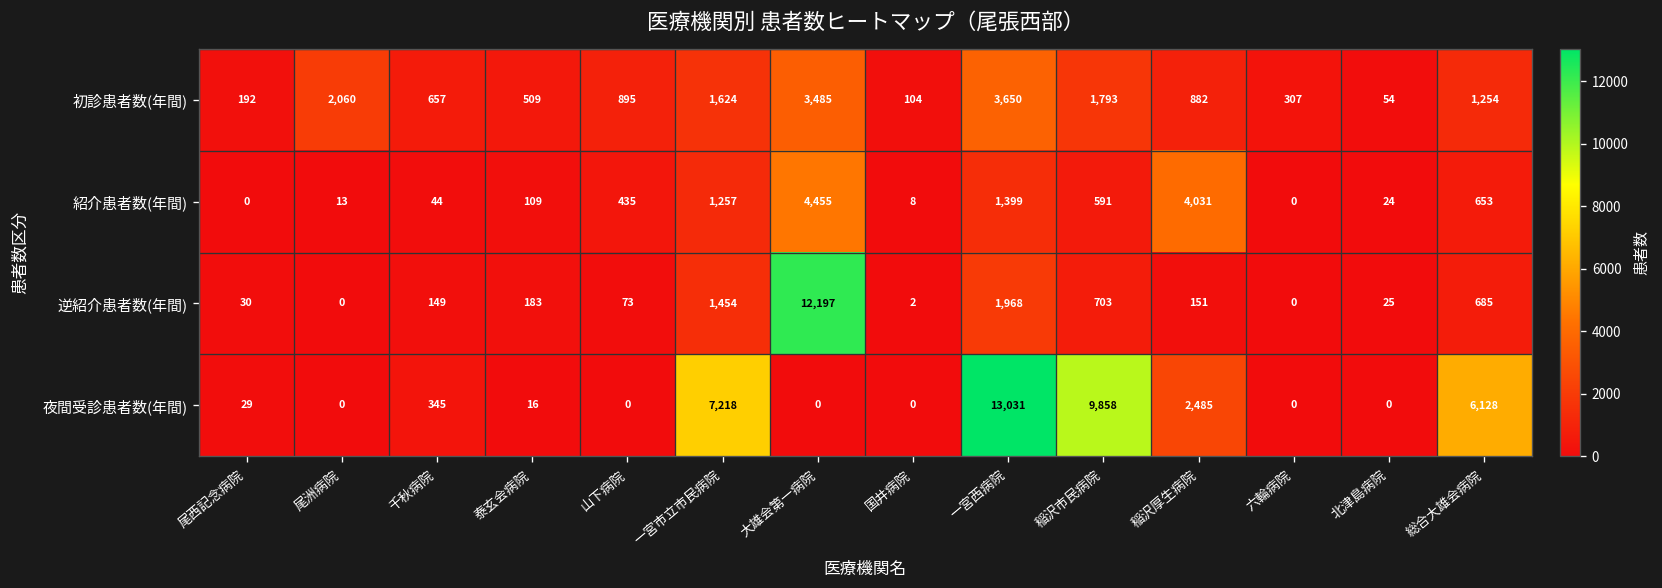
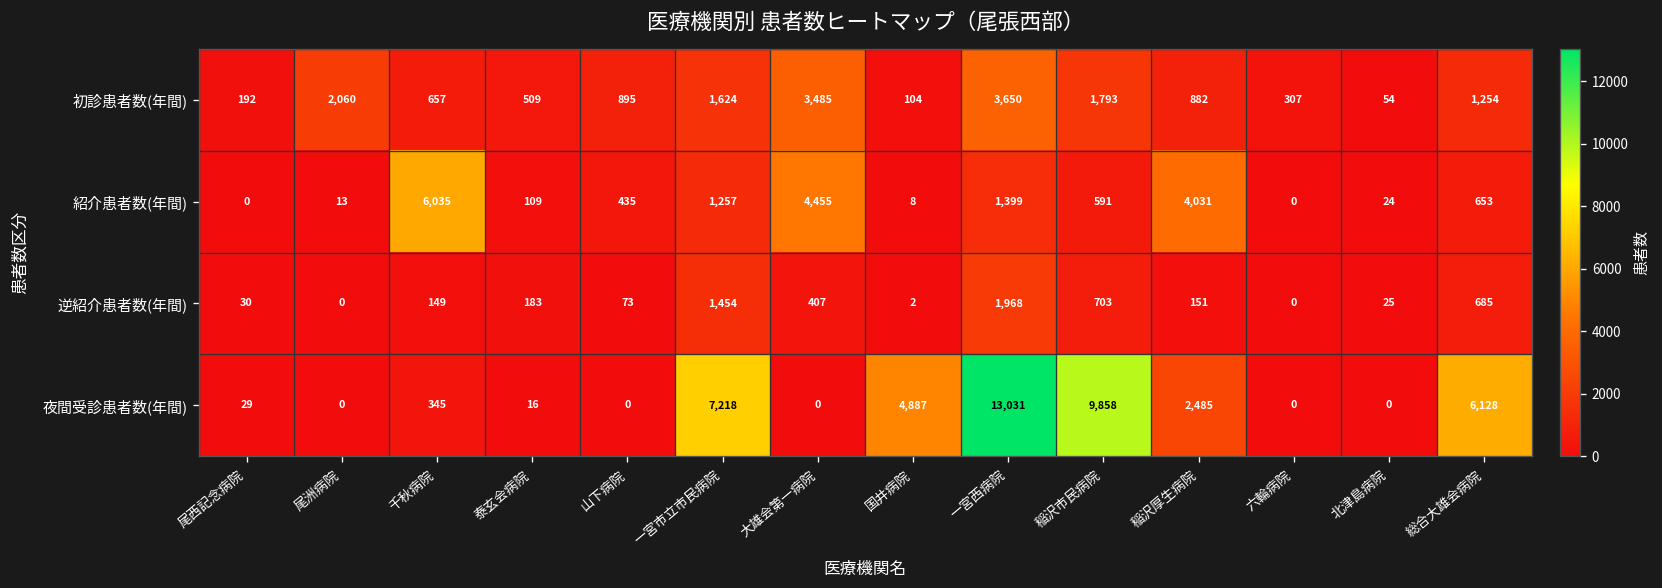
  {
    "初診患者数(年間)": {
      "尾西記念病院": "192",
      "尾洲病院": "2,060",
      "千秋病院": "657",
      "泰玄会病院": "509",
      "山下病院": "895",
      "一宮市立市民病院": "1,624",
      "大雄会第一病院": "3,485",
      "国井病院": "104",
      "一宮西病院": "3,650",
      "稲沢市民病院": "1,793",
      "稲沢厚生病院": "882",
      "六輪病院": "307",
      "北津島病院": "54",
      "総合大雄会病院": "1,254"
    },
    "紹介患者数(年間)": {
      "尾西記念病院": "0",
      "尾洲病院": "13",
-     "千秋病院": "44",
+     "千秋病院": "6,035",
      "泰玄会病院": "109",
      "山下病院": "435",
      "一宮市立市民病院": "1,257",
      "大雄会第一病院": "4,455",
      "国井病院": "8",
      "一宮西病院": "1,399",
      "稲沢市民病院": "591",
      "稲沢厚生病院": "4,031",
      "六輪病院": "0",
      "北津島病院": "24",
      "総合大雄会病院": "653"
    },
    "逆紹介患者数(年間)": {
      "尾西記念病院": "30",
      "尾洲病院": "0",
      "千秋病院": "149",
      "泰玄会病院": "183",
      "山下病院": "73",
      "一宮市立市民病院": "1,454",
-     "大雄会第一病院": "12,197",
+     "大雄会第一病院": "407",
      "国井病院": "2",
      "一宮西病院": "1,968",
      "稲沢市民病院": "703",
      "稲沢厚生病院": "151",
      "六輪病院": "0",
      "北津島病院": "25",
      "総合大雄会病院": "685"
    },
    "夜間受診患者数(年間)": {
      "尾西記念病院": "29",
      "尾洲病院": "0",
      "千秋病院": "345",
      "泰玄会病院": "16",
      "山下病院": "0",
      "一宮市立市民病院": "7,218",
      "大雄会第一病院": "0",
-     "国井病院": "0",
+     "国井病院": "4,887",
      "一宮西病院": "13,031",
      "稲沢市民病院": "9,858",
      "稲沢厚生病院": "2,485",
      "六輪病院": "0",
      "北津島病院": "0",
      "総合大雄会病院": "6,128"
    }
  }
